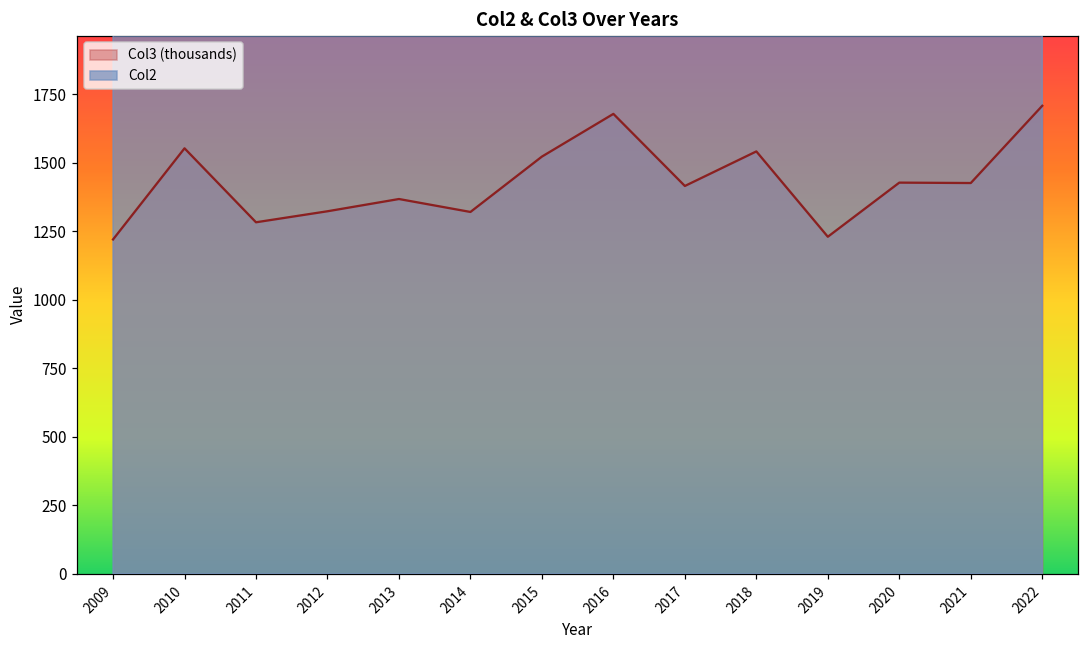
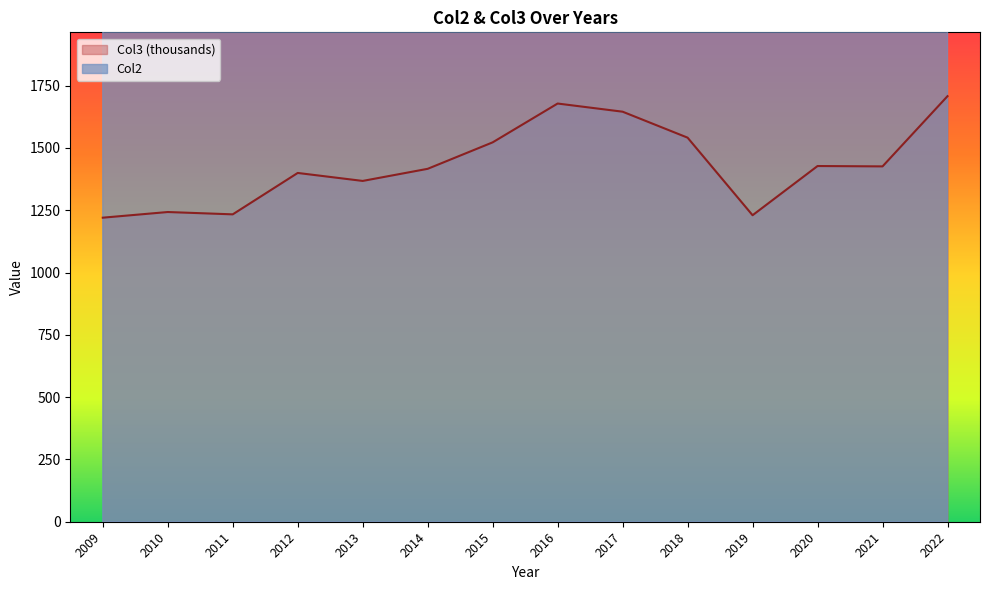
  {
    "Col3 (thousands)": {
      "2009": 1220,
-     "2010": 1550,
-     "2011": 1280,
-     "2012": 1320,
+     "2010": 1240,
+     "2011": 1230,
+     "2012": 1400,
      "2013": 1370,
-     "2014": 1320,
+     "2014": 1420,
      "2015": 1520,
      "2016": 1680,
-     "2017": 1420,
+     "2017": 1650,
      "2018": 1540,
      "2019": 1230,
      "2020": 1430,
      "2021": 1430,
      "2022": 1710
    }
  }
